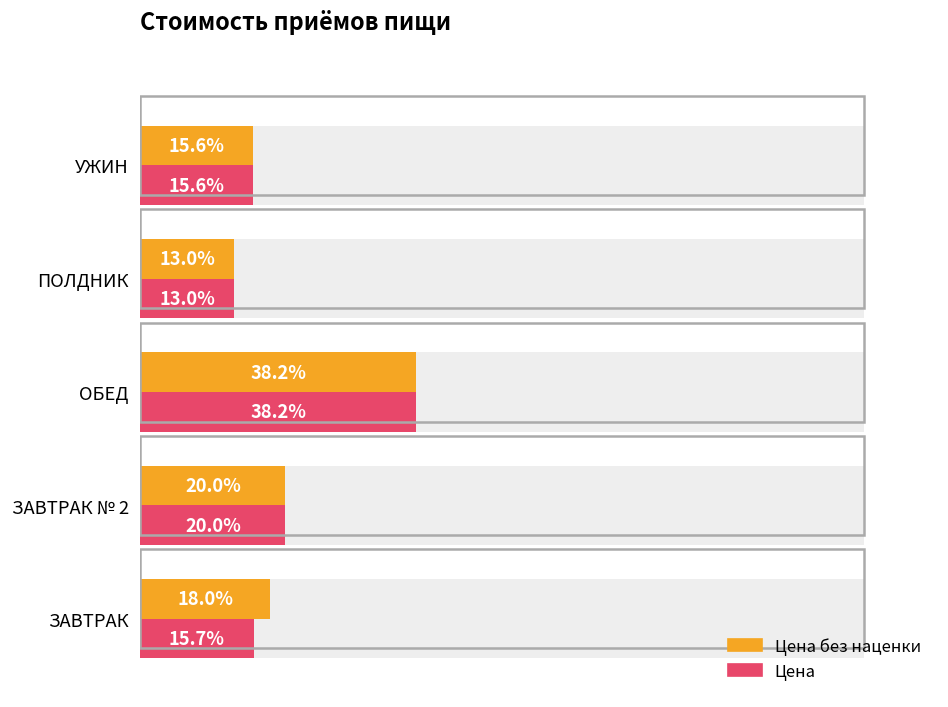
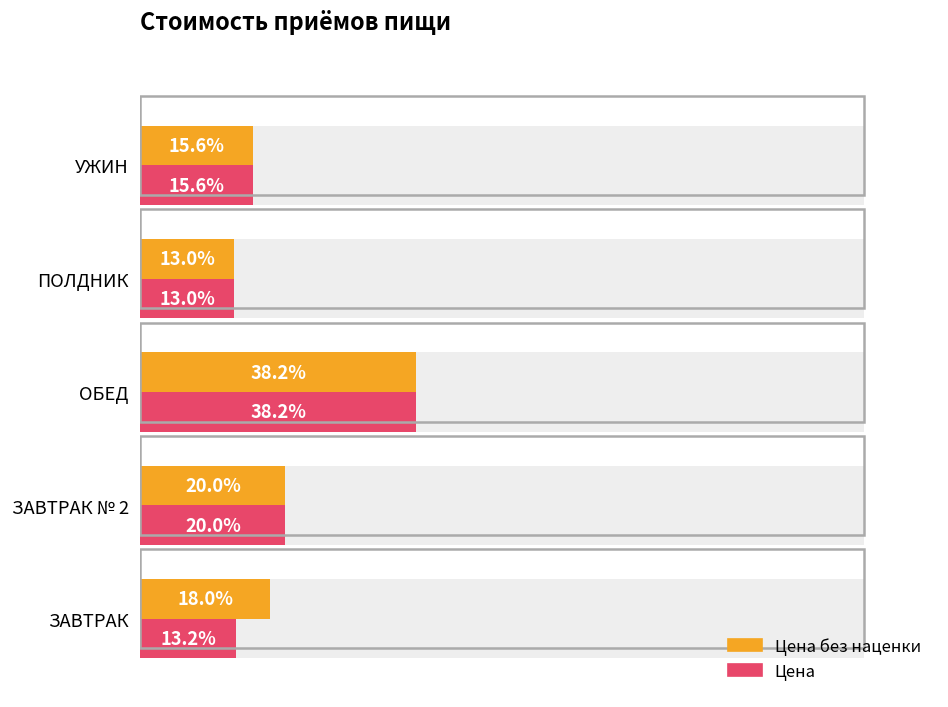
  {
    "Цена": {
-     "ЗАВТРАК": "15.7%"
+     "ЗАВТРАК": "13.2%"
    }
  }
